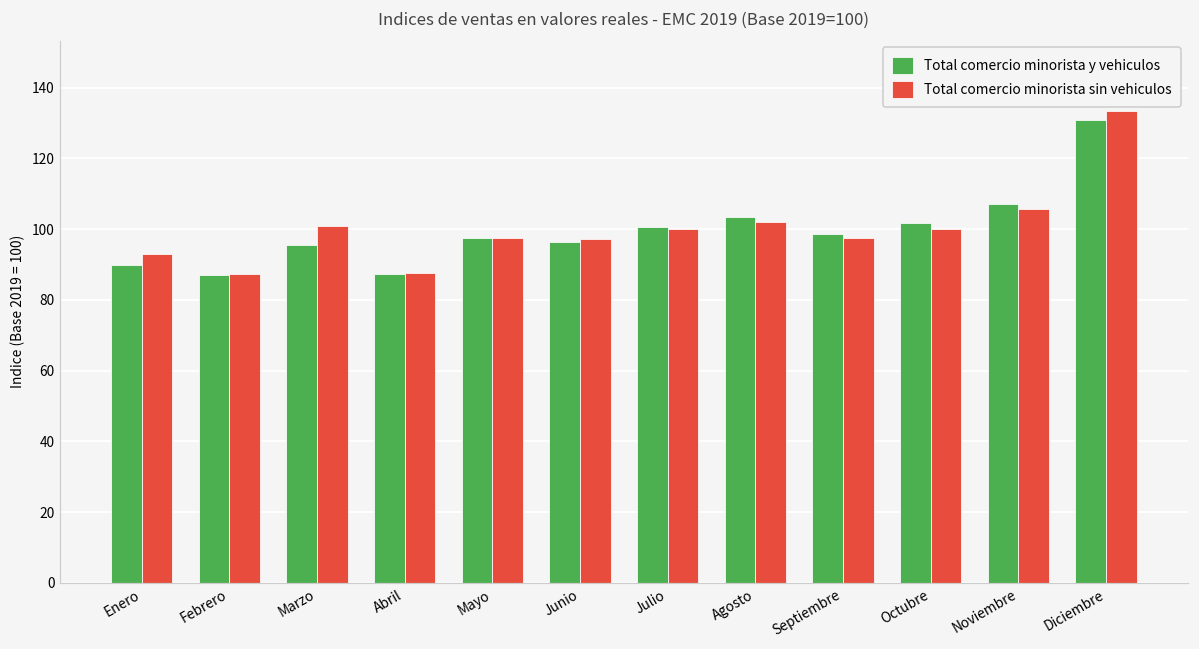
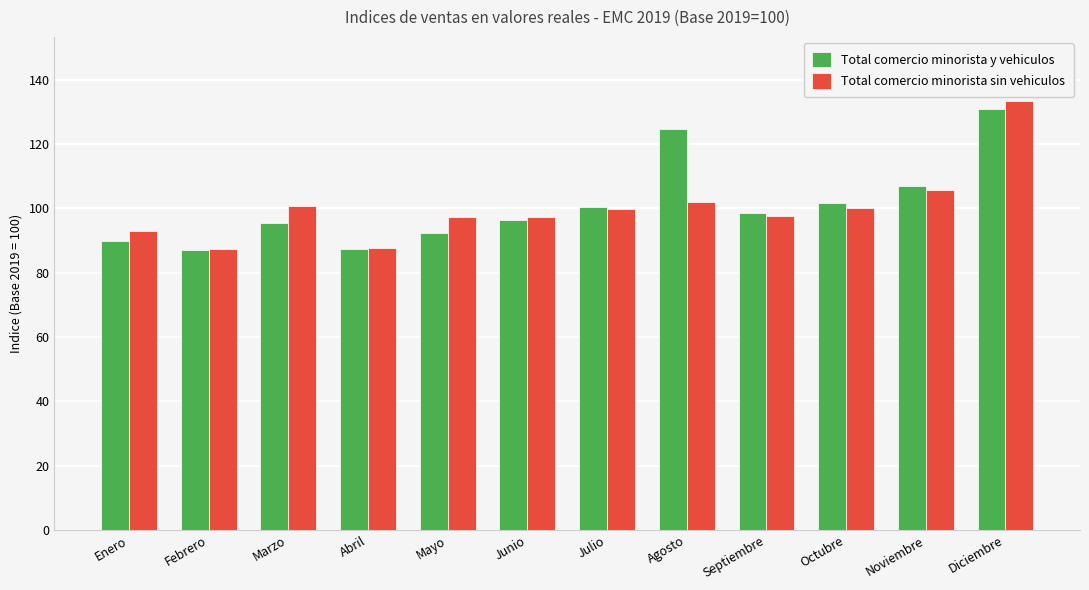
  {
    "Total comercio minorista y vehiculos": {
      "Enero": 90,
      "Febrero": 87,
      "Marzo": 96,
      "Abril": 87,
-     "Mayo": 98,
+     "Mayo": 92,
      "Junio": 96,
      "Julio": 101,
-     "Agosto": 103,
+     "Agosto": 125,
      "Septiembre": 99,
      "Octubre": 102,
      "Noviembre": 107,
      "Diciembre": 131
    },
    "Total comercio minorista sin vehiculos": {
      "Enero": 93,
      "Febrero": 87,
      "Marzo": 101,
      "Abril": 88,
      "Mayo": 97,
      "Junio": 97,
      "Julio": 100,
      "Agosto": 102,
      "Septiembre": 98,
      "Octubre": 100,
      "Noviembre": 106,
      "Diciembre": 133
    }
  }
